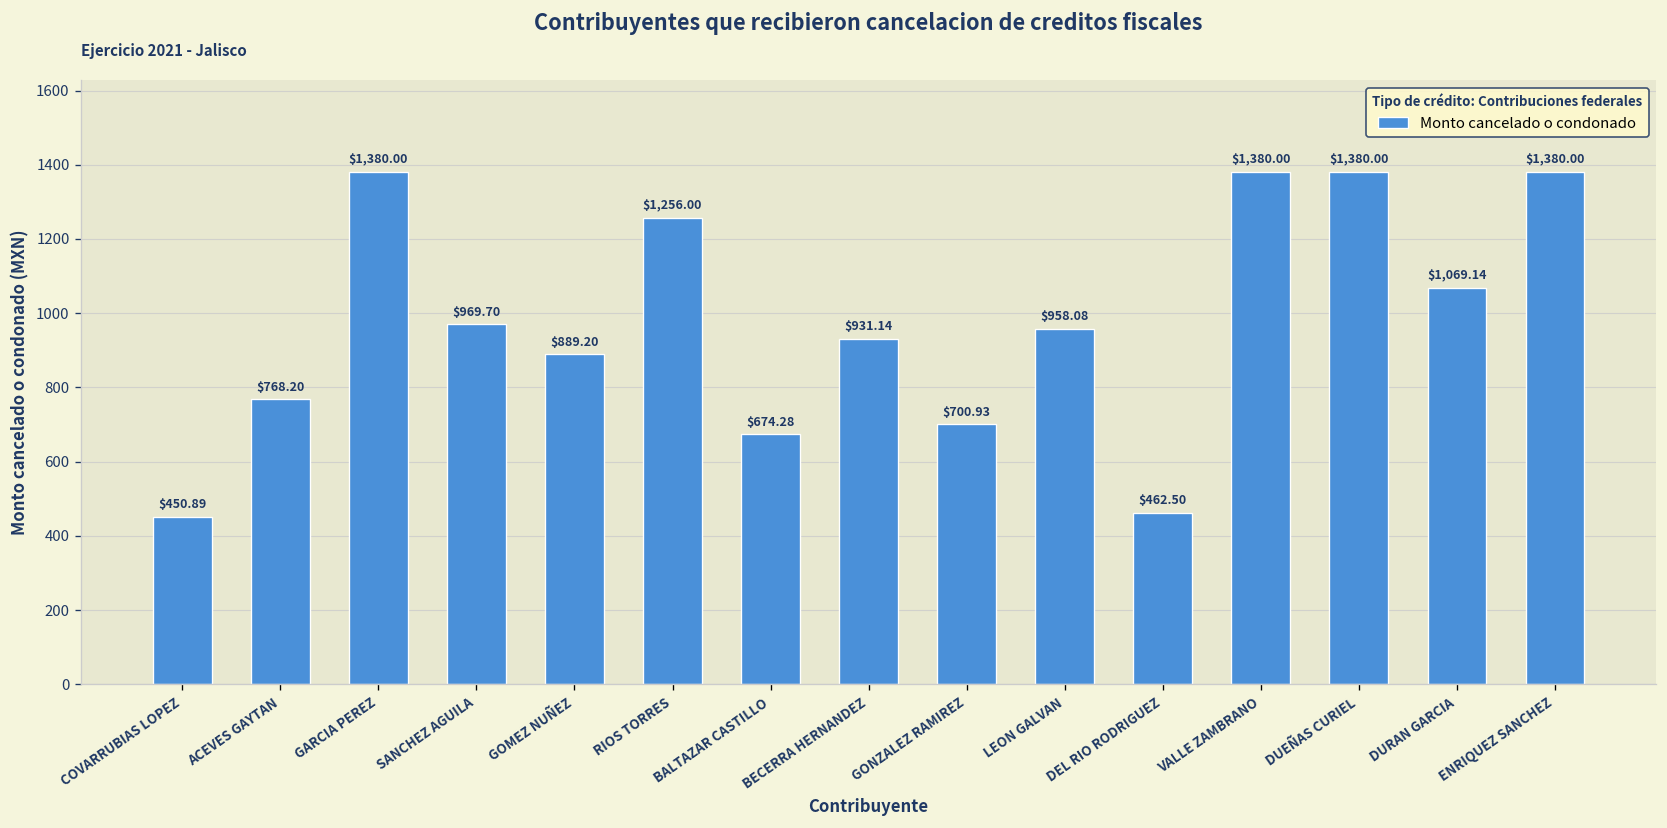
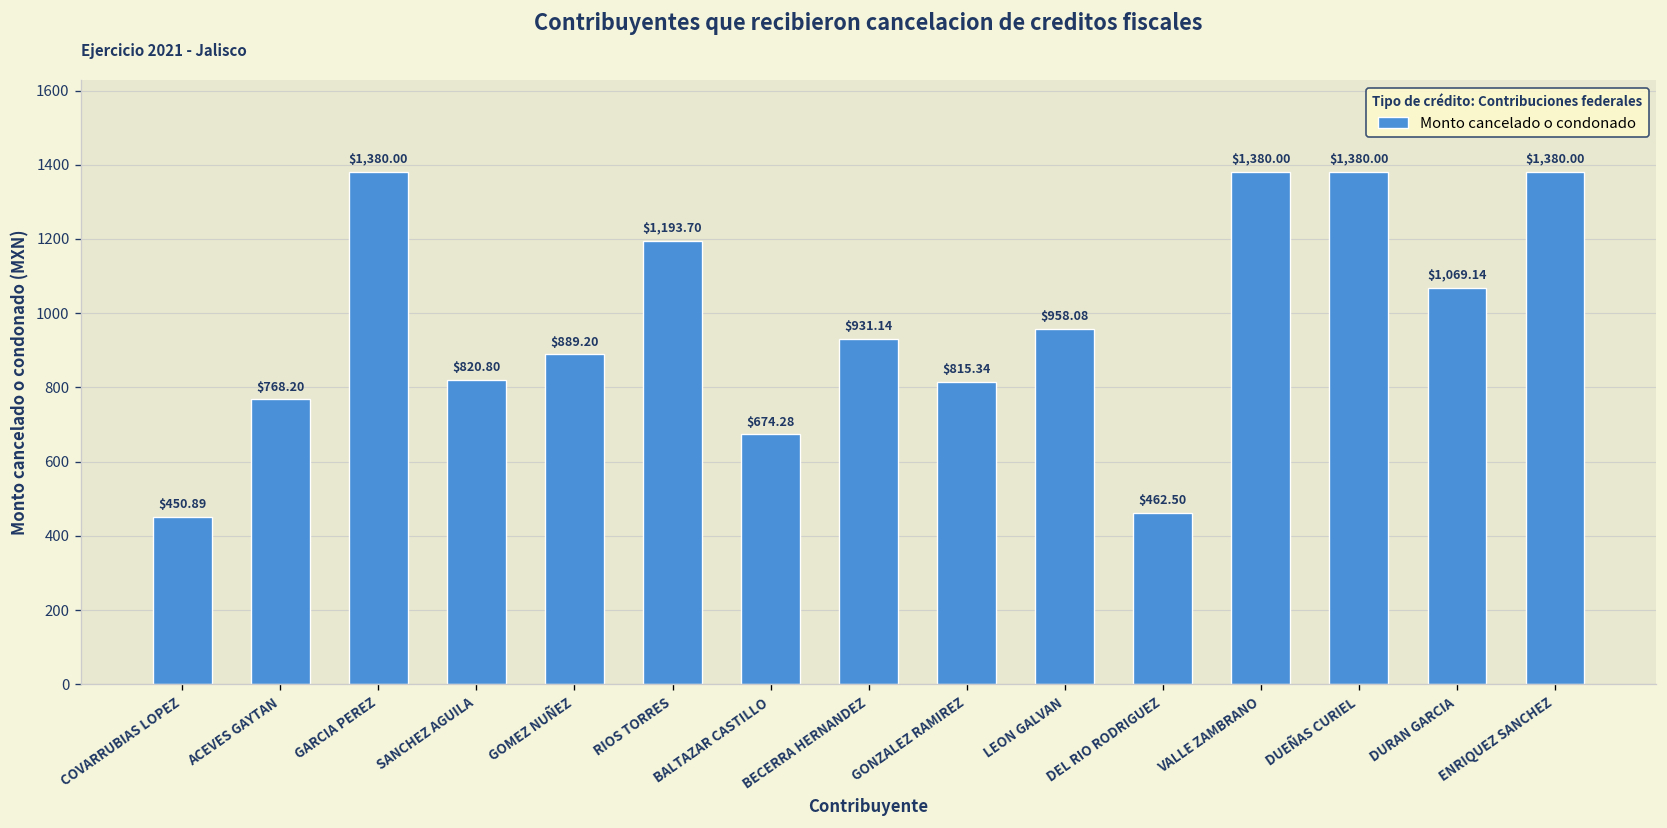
  {
    "COVARRUBIAS LOPEZ": "$450.89",
    "ACEVES GAYTAN": "$768.20",
    "GARCIA PEREZ": "$1,380.00",
-   "SANCHEZ AGUILA": "$969.70",
+   "SANCHEZ AGUILA": "$820.80",
    "GOMEZ NUÑEZ": "$889.20",
-   "RIOS TORRES": "$1,256.00",
+   "RIOS TORRES": "$1,193.70",
    "BALTAZAR CASTILLO": "$674.28",
    "BECERRA HERNANDEZ": "$931.14",
-   "GONZALEZ RAMIREZ": "$700.93",
+   "GONZALEZ RAMIREZ": "$815.34",
    "LEON GALVAN": "$958.08",
    "DEL RIO RODRIGUEZ": "$462.50",
    "VALLE ZAMBRANO": "$1,380.00",
    "DUEÑAS CURIEL": "$1,380.00",
    "DURAN GARCIA": "$1,069.14",
    "ENRIQUEZ SANCHEZ": "$1,380.00"
  }
